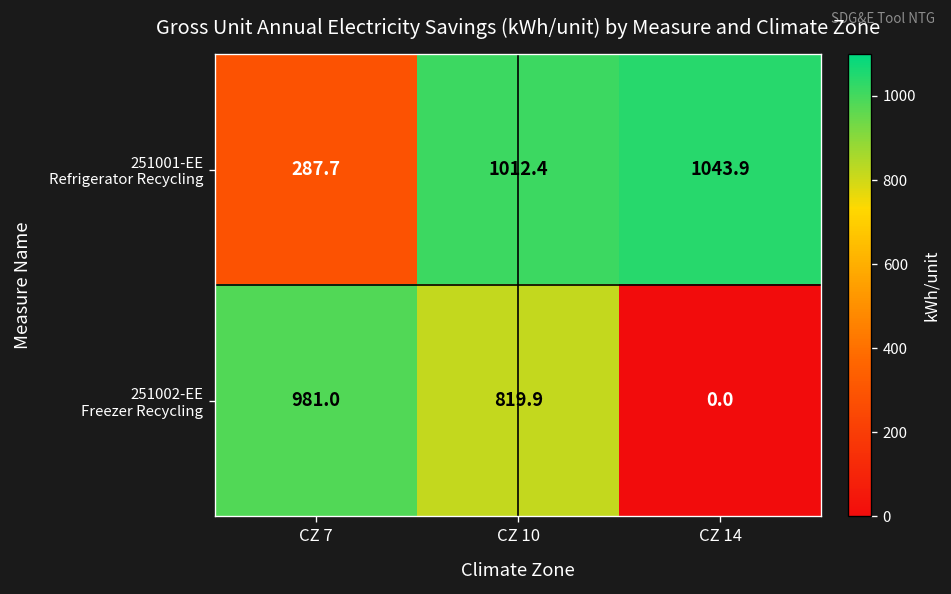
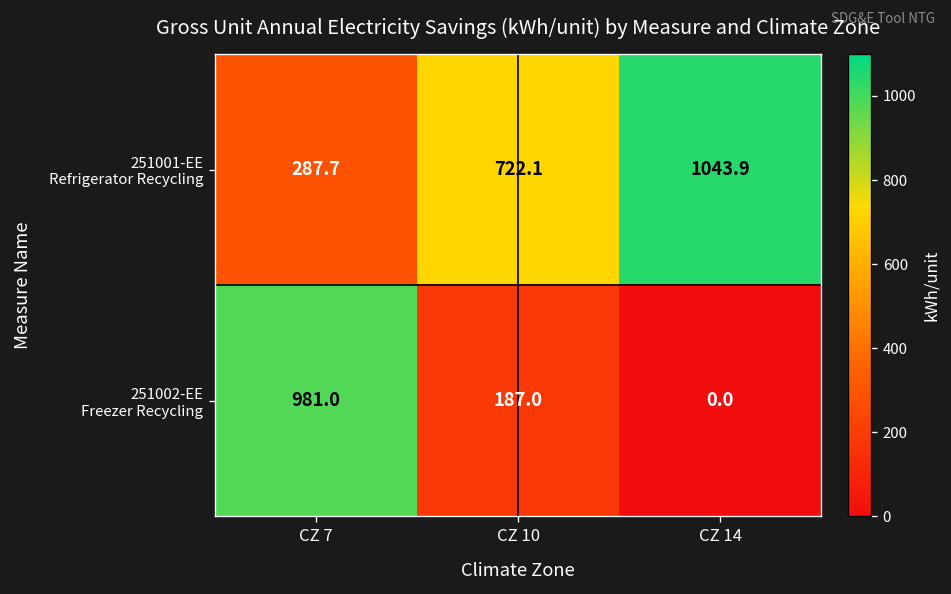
  {
    "251001-EE Refrigerator Recycling": {
      "CZ 7": 287.7,
-     "CZ 10": 1012.4,
+     "CZ 10": 722.1,
      "CZ 14": 1043.9
    },
    "251002-EE Freezer Recycling": {
      "CZ 7": 981.0,
-     "CZ 10": 819.9,
+     "CZ 10": 187.0,
      "CZ 14": 0.0
    }
  }
